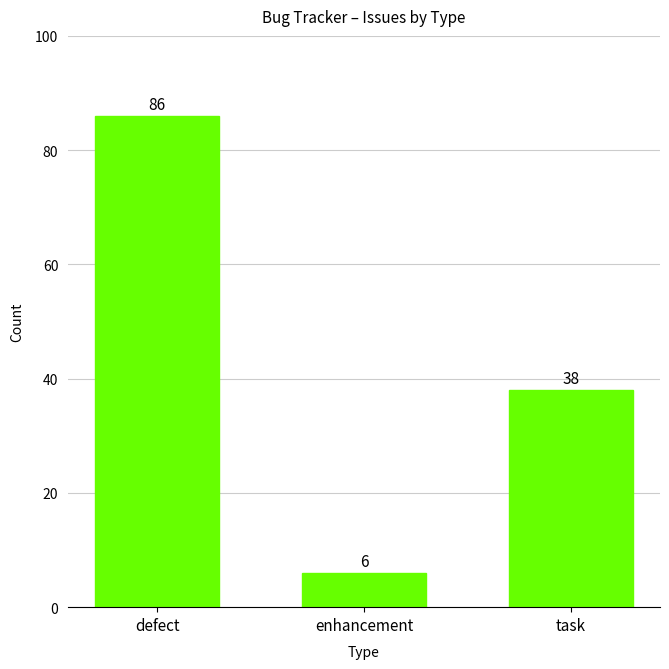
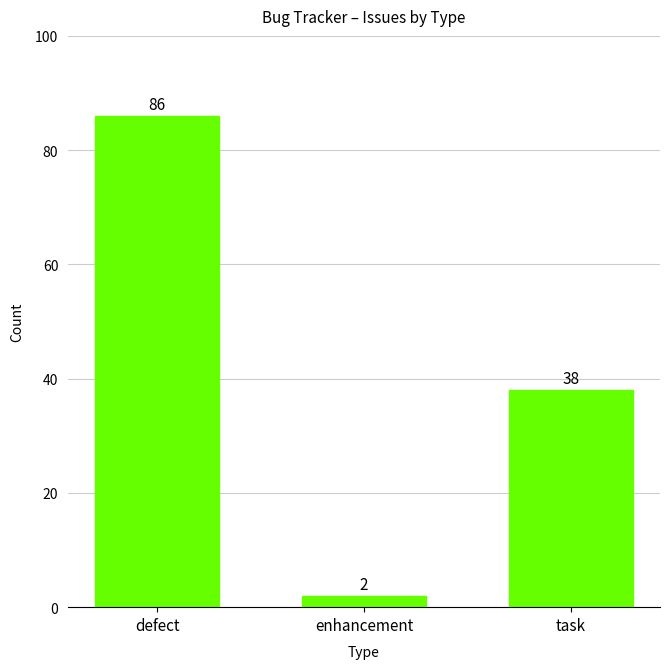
  {
    "defect": 86,
-   "enhancement": 6,
+   "enhancement": 2,
    "task": 38
  }
